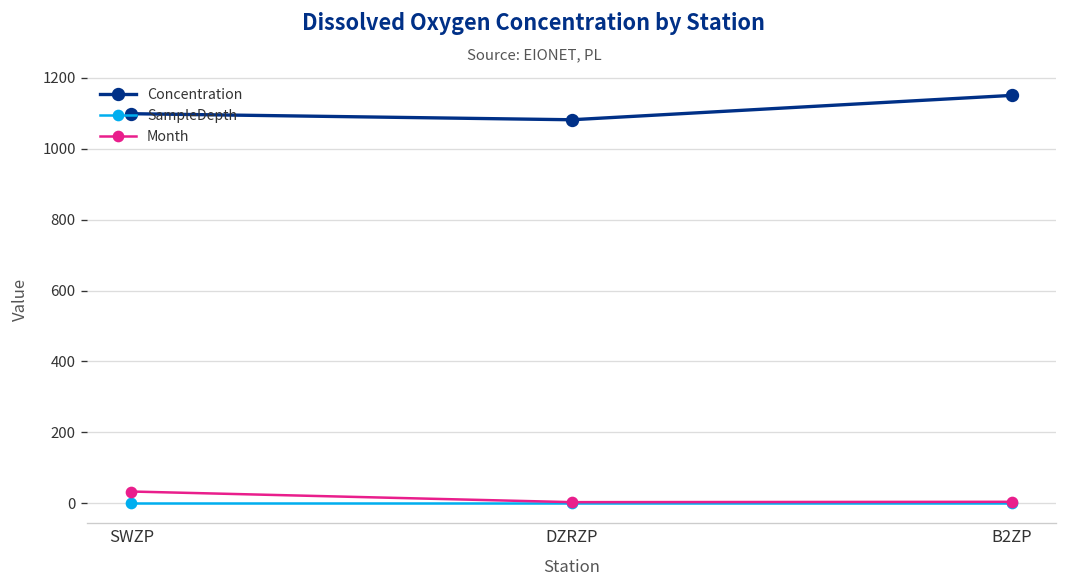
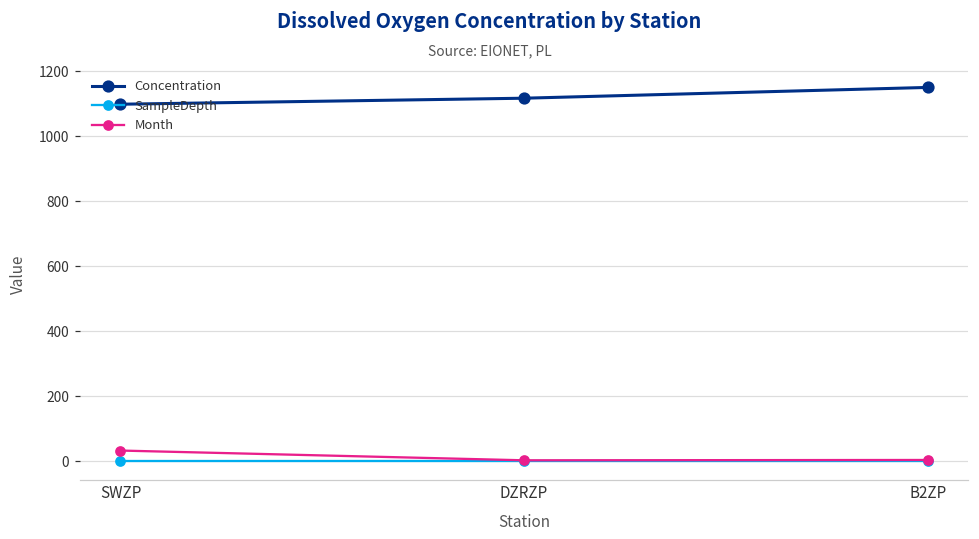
  {
    "Concentration": {
      "SWZP": 1100,
-     "DZRZP": 1080,
+     "DZRZP": 1120,
      "B2ZP": 1150
    },
    "SampleDepth": {
      "SWZP": 0
    },
    "Month": {
      "SWZP": 30
    }
  }
